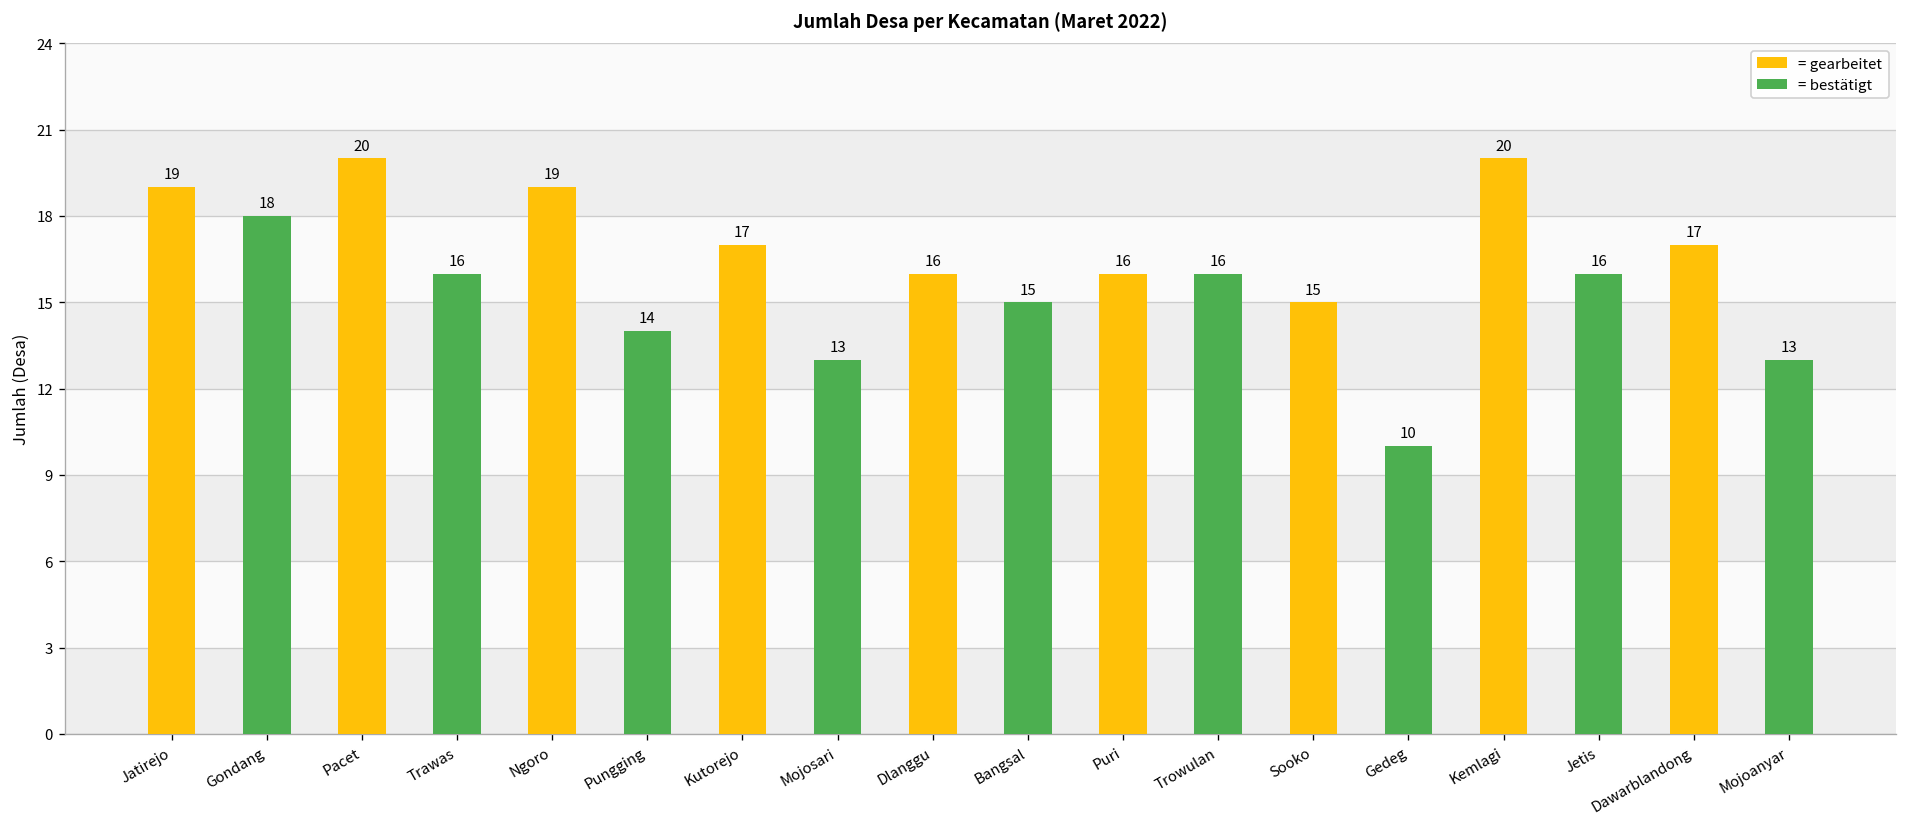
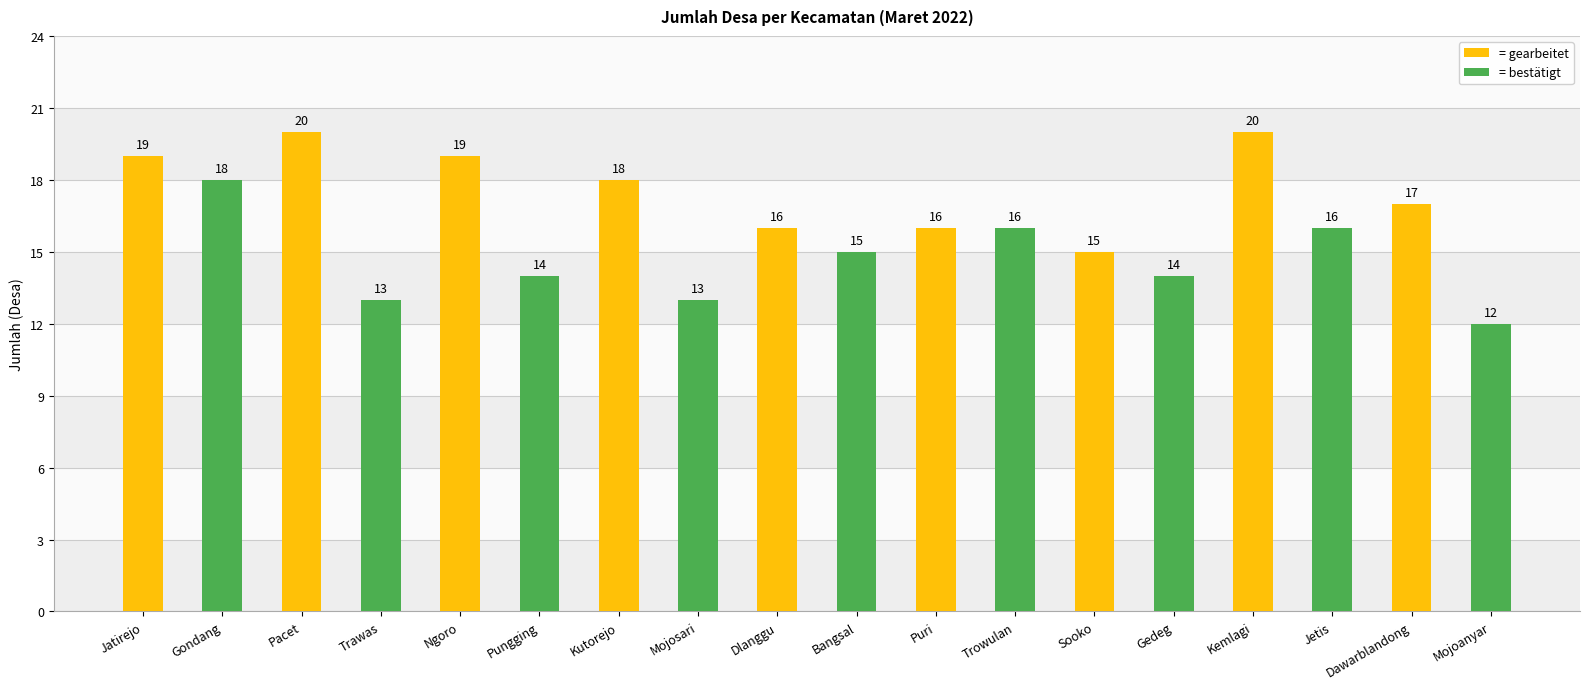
  {
    "= gearbeitet": {
      "Jatirejo": 19,
      "Pacet": 20,
      "Ngoro": 19,
-     "Kutorejo": 17,
+     "Kutorejo": 18,
      "Dlanggu": 16,
      "Puri": 16,
      "Sooko": 15,
      "Kemlagi": 20,
      "Dawarblandong": 17
    },
    "= bestätigt": {
      "Gondang": 18,
-     "Trawas": 16,
+     "Trawas": 13,
      "Pungging": 14,
      "Mojosari": 13,
      "Bangsal": 15,
      "Trowulan": 16,
-     "Gedeg": 10,
+     "Gedeg": 14,
      "Jetis": 16,
-     "Mojoanyar": 13
+     "Mojoanyar": 12
    }
  }
